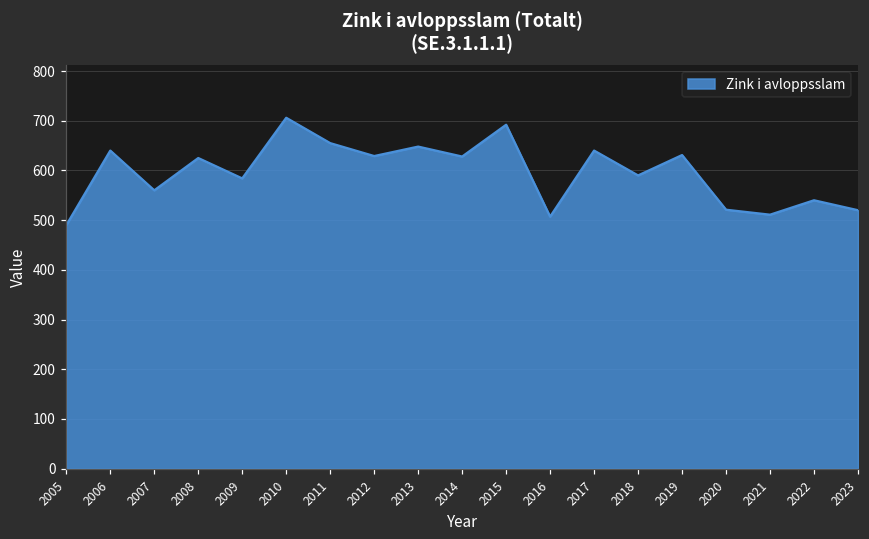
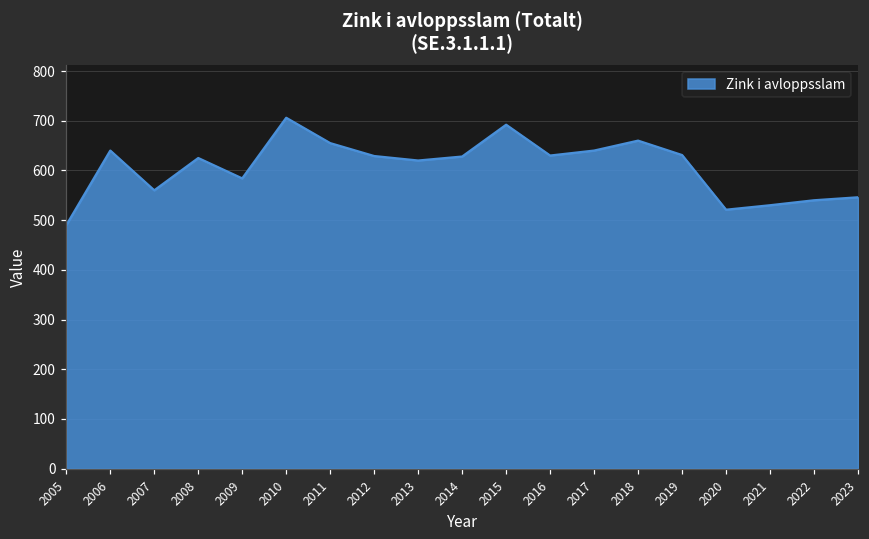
  {
    "2005": 490,
    "2006": 640,
    "2007": 560,
    "2008": 630,
    "2009": 580,
    "2010": 710,
    "2011": 660,
    "2012": 630,
-   "2013": 650,
+   "2013": 620,
    "2014": 630,
    "2015": 690,
-   "2016": 510,
+   "2016": 630,
    "2017": 640,
-   "2018": 590,
+   "2018": 660,
    "2019": 630,
    "2020": 520,
-   "2021": 510,
+   "2021": 530,
    "2022": 540,
-   "2023": 520
+   "2023": 550
  }
